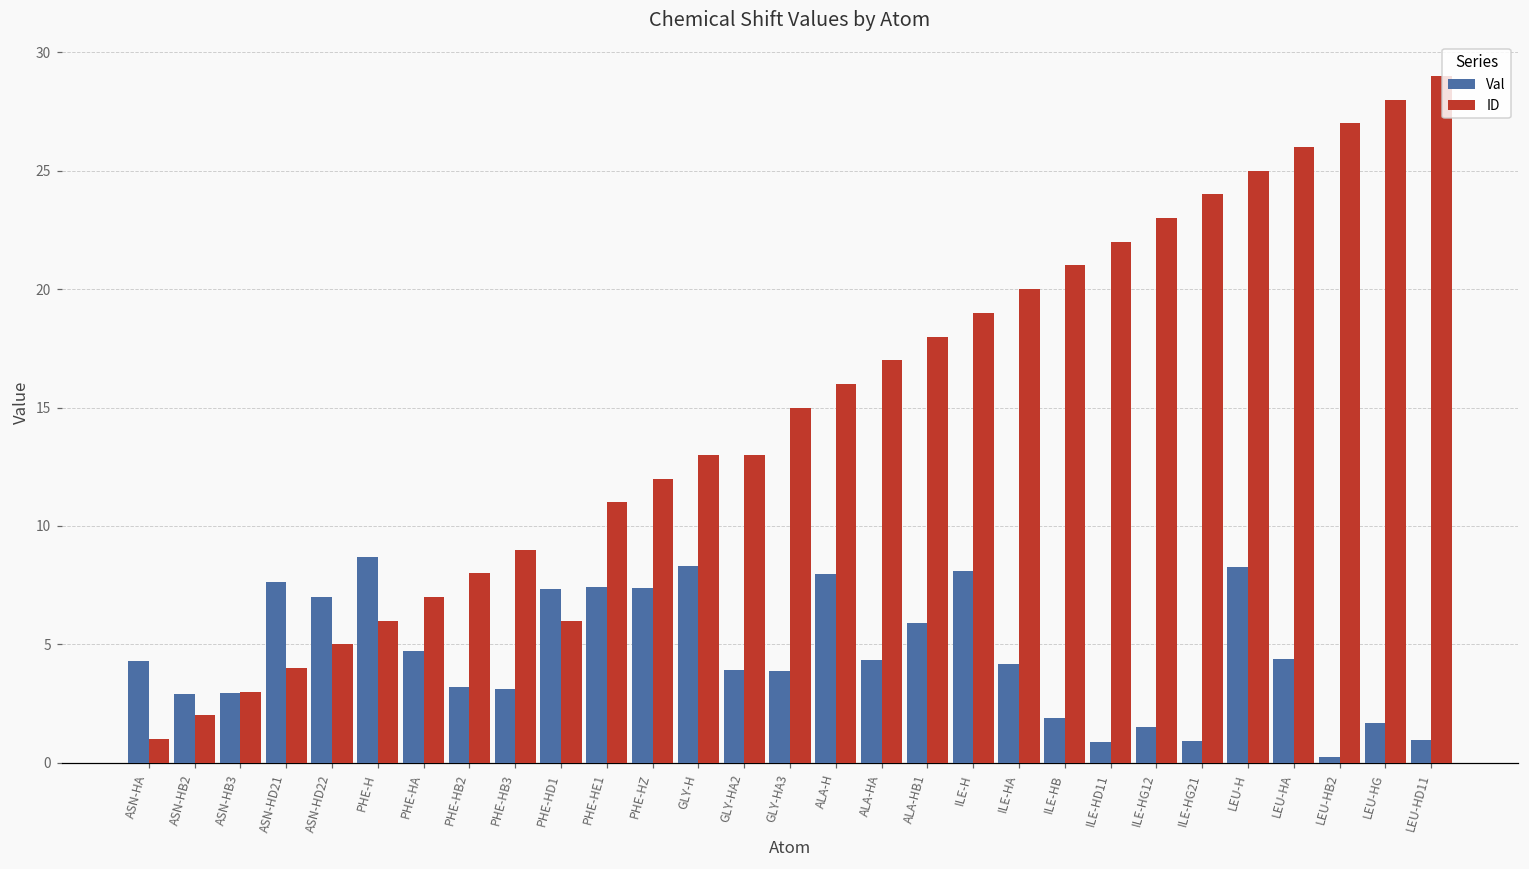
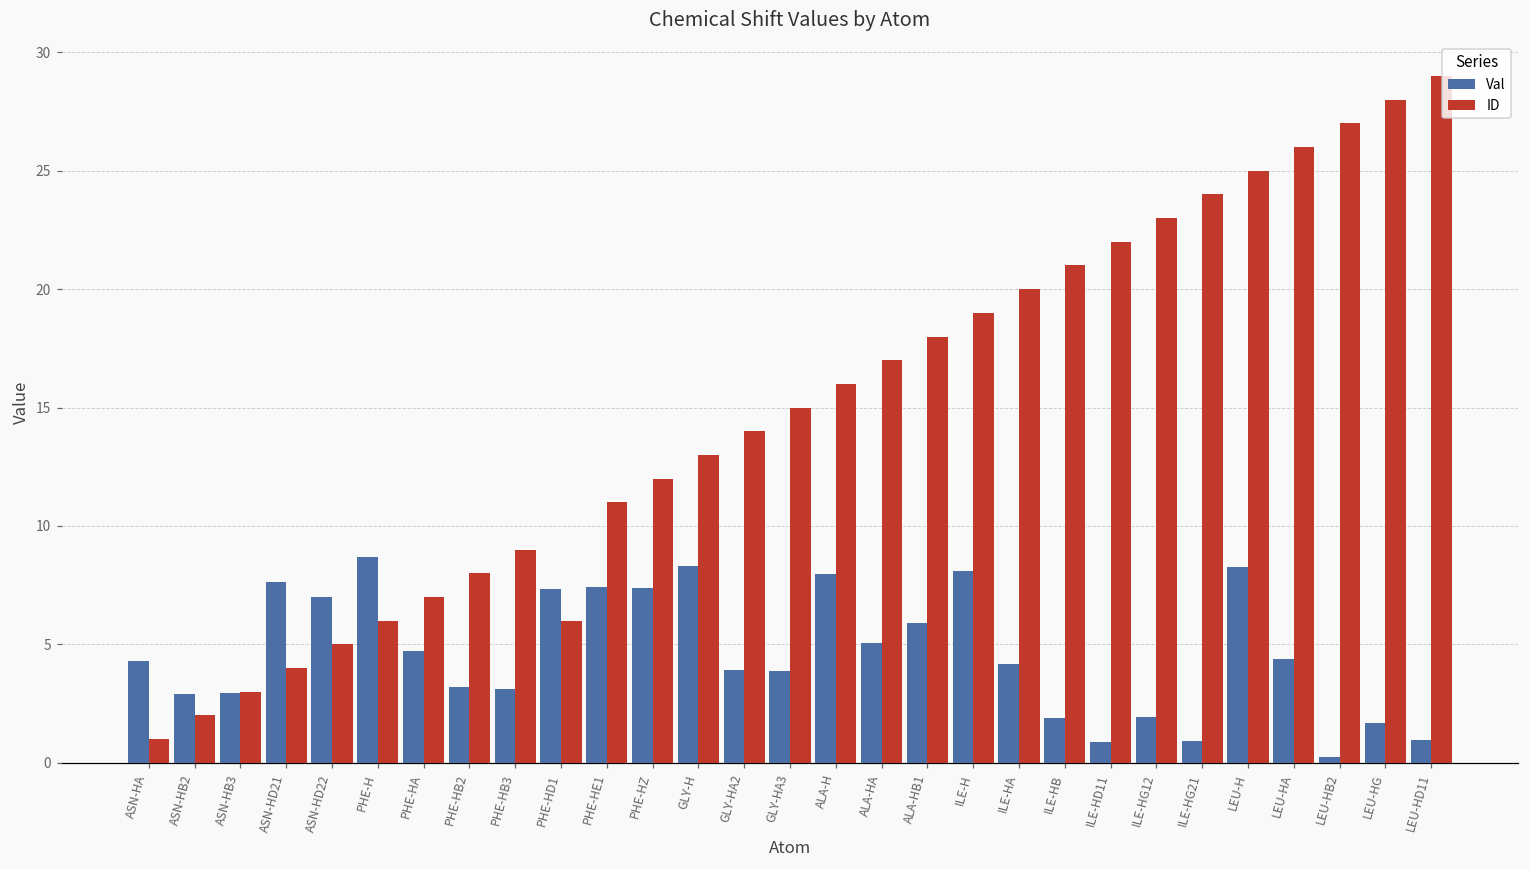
  {
    "Val": {
      "ASN-HA": 4.3,
      "ASN-HB2": 2.9,
      "ASN-HB3": 3.0,
      "ASN-HD21": 7.6,
      "ASN-HD22": 7.0,
      "PHE-H": 8.7,
      "PHE-HA": 4.7,
      "PHE-HB2": 3.2,
      "PHE-HB3": 3.1,
      "PHE-HD1": 7.3,
      "PHE-HE1": 7.4,
      "PHE-HZ": 7.4,
      "GLY-H": 8.3,
      "GLY-HA2": 3.9,
      "GLY-HA3": 3.9,
      "ALA-H": 8.0,
-     "ALA-HA": 4.4,
+     "ALA-HA": 5.1,
      "ALA-HB1": 5.9,
      "ILE-H": 8.1,
      "ILE-HA": 4.2,
      "ILE-HB": 1.9,
      "ILE-HD11": 0.9,
-     "ILE-HG12": 1.5,
+     "ILE-HG12": 1.9,
      "ILE-HG21": 0.9,
      "LEU-H": 8.3,
      "LEU-HA": 4.4,
      "LEU-HB2": 0.2,
      "LEU-HG": 1.7,
      "LEU-HD11": 1.0
    },
    "ID": {
      "ASN-HA": 1,
      "ASN-HB2": 2,
      "ASN-HB3": 3,
      "ASN-HD21": 4,
      "ASN-HD22": 5,
      "PHE-H": 6,
      "PHE-HA": 7,
      "PHE-HB2": 8,
      "PHE-HB3": 9,
      "PHE-HD1": 6,
      "PHE-HE1": 11,
      "PHE-HZ": 12,
      "GLY-H": 13,
-     "GLY-HA2": 13,
+     "GLY-HA2": 14,
      "GLY-HA3": 15,
      "ALA-H": 16,
      "ALA-HA": 17,
      "ALA-HB1": 18,
      "ILE-H": 19,
      "ILE-HA": 20,
      "ILE-HB": 21,
      "ILE-HD11": 22,
      "ILE-HG12": 23,
      "ILE-HG21": 24,
      "LEU-H": 25,
      "LEU-HA": 26,
      "LEU-HB2": 27,
      "LEU-HG": 28,
      "LEU-HD11": 29
    }
  }
